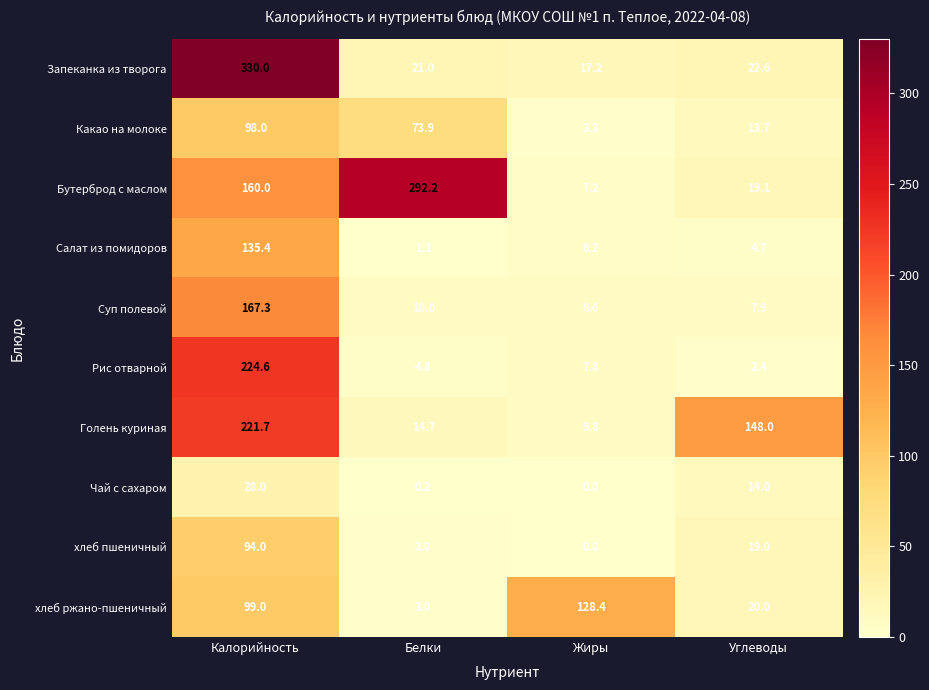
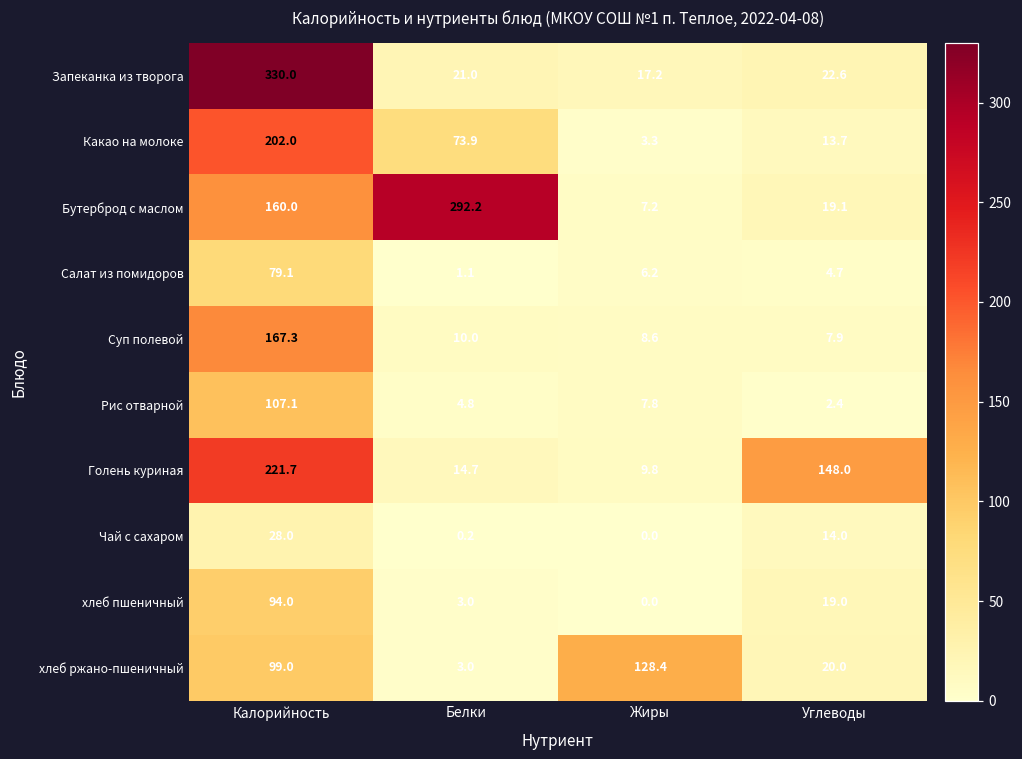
  {
    "Запеканка из творога": {
      "Калорийность": 330.0,
      "Белки": 21.0,
      "Жиры": 17.2,
      "Углеводы": 22.6
    },
    "Какао на молоке": {
-     "Калорийность": 98.0,
+     "Калорийность": 202.0,
      "Белки": 73.9,
      "Жиры": 3.3,
      "Углеводы": 13.7
    },
    "Бутерброд с маслом": {
      "Калорийность": 160.0,
      "Белки": 292.2,
      "Жиры": 7.2,
      "Углеводы": 19.1
    },
    "Салат из помидоров": {
-     "Калорийность": 135.4,
+     "Калорийность": 79.1,
      "Белки": 1.1,
      "Жиры": 6.2,
      "Углеводы": 4.7
    },
    "Суп полевой": {
      "Калорийность": 167.3,
      "Белки": 10.0,
      "Жиры": 8.6,
      "Углеводы": 7.9
    },
    "Рис отварной": {
-     "Калорийность": 224.6,
+     "Калорийность": 107.1,
      "Белки": 4.8,
      "Жиры": 7.8,
      "Углеводы": 2.4
    },
    "Голень куриная": {
      "Калорийность": 221.7,
      "Белки": 14.7,
      "Жиры": 9.8,
      "Углеводы": 148.0
    },
    "Чай с сахаром": {
      "Калорийность": 28.0,
      "Белки": 0.2,
      "Жиры": 0.0,
      "Углеводы": 14.0
    },
    "хлеб пшеничный": {
      "Калорийность": 94.0,
      "Белки": 3.0,
      "Жиры": 0.0,
      "Углеводы": 19.0
    },
    "хлеб ржано-пшеничный": {
      "Калорийность": 99.0,
      "Белки": 3.0,
      "Жиры": 128.4,
      "Углеводы": 20.0
    }
  }
